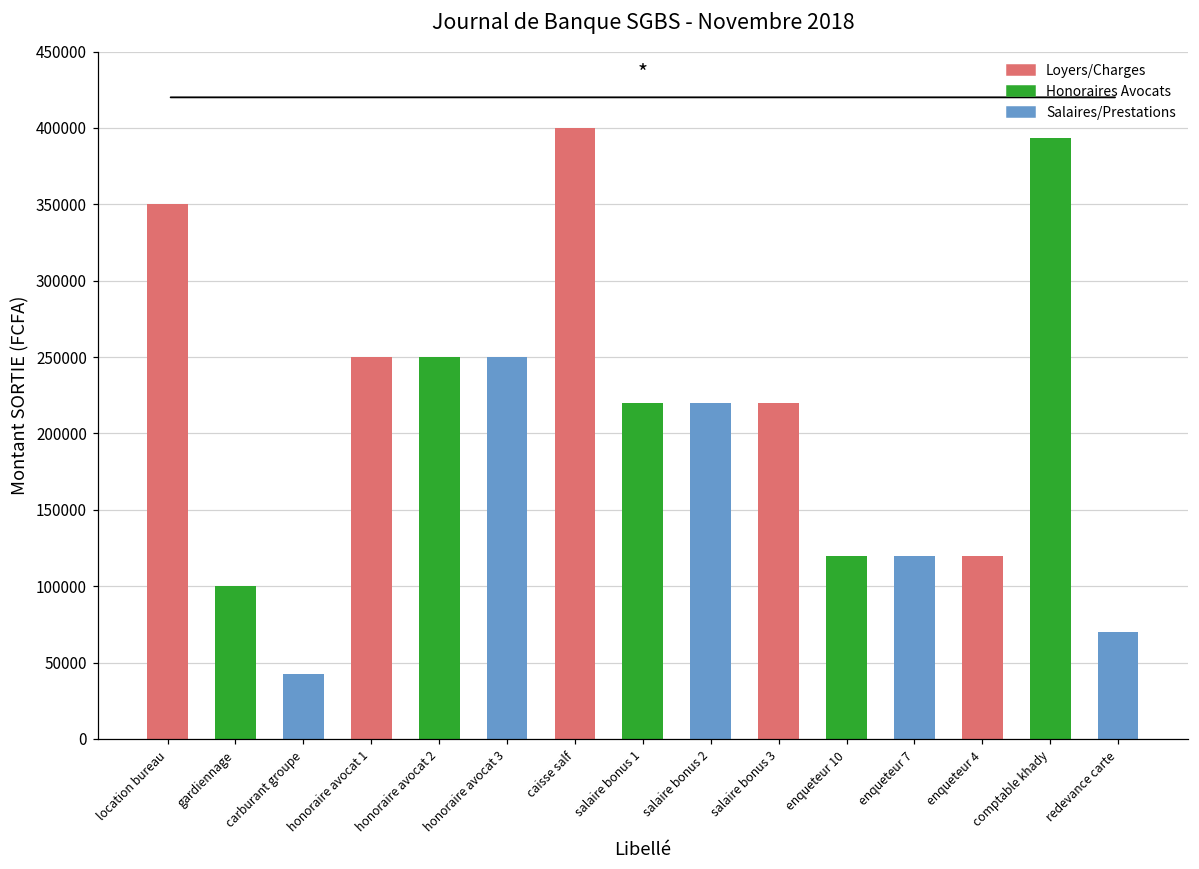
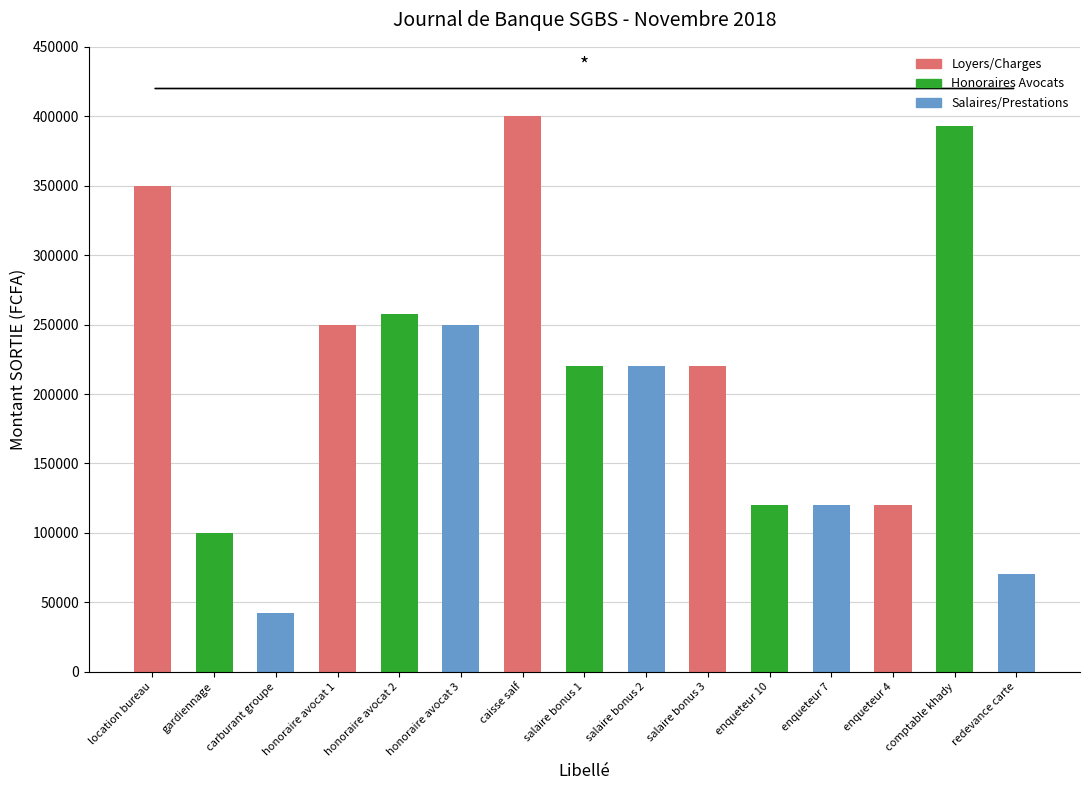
  {
    "location bureau": 350000,
    "gardiennage": 100000,
    "carburant groupe": 43000,
    "honoraire avocat 1": 250000,
-   "honoraire avocat 2": 250000,
+   "honoraire avocat 2": 258000,
    "honoraire avocat 3": 250000,
    "caisse salf": 400000,
    "salaire bonus 1": 220000,
    "salaire bonus 2": 220000,
    "salaire bonus 3": 220000,
    "enqueteur 10": 120000,
    "enqueteur 7": 120000,
    "enqueteur 4": 120000,
    "comptable khady": 393000,
    "redevance carte": 70000
  }
